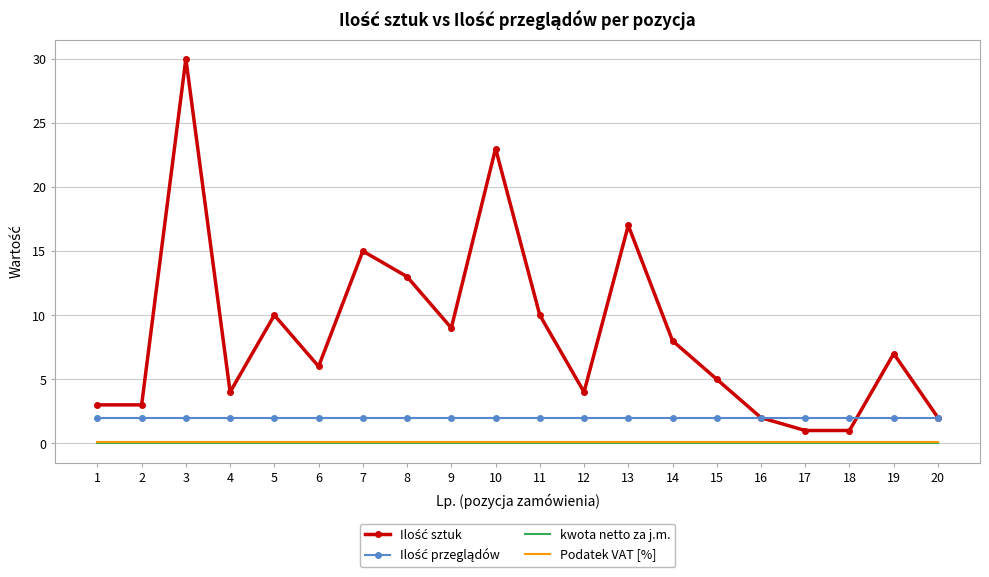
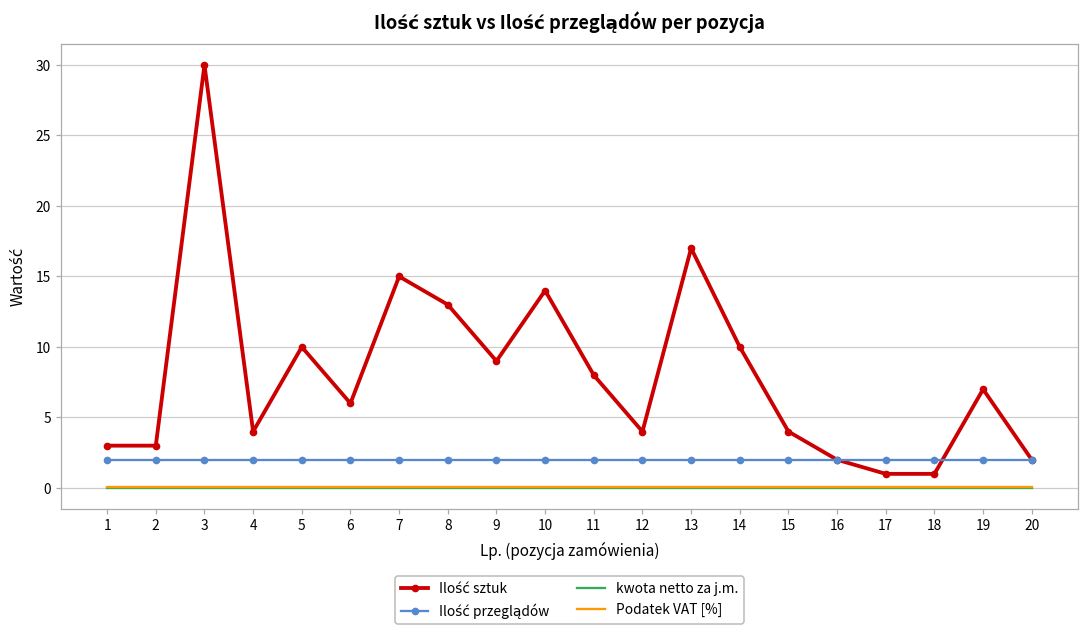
  {
    "Ilość sztuk": {
      "1": 3,
      "2": 3,
      "3": 30,
      "4": 4,
      "5": 10,
      "6": 6,
      "7": 15,
      "8": 13,
      "9": 9,
-     "10": 23,
-     "11": 10,
+     "10": 14,
+     "11": 8,
      "12": 4,
      "13": 17,
-     "14": 8,
-     "15": 5,
+     "14": 10,
+     "15": 4,
      "17": 1,
      "18": 1,
      "19": 7
    },
    "Ilość przeglądów": {
      "1": 2,
      "2": 2,
      "3": 2,
      "4": 2,
      "5": 2,
      "6": 2,
      "7": 2,
      "8": 2,
      "9": 2,
      "10": 2,
      "11": 2,
      "12": 2,
      "13": 2,
      "14": 2,
      "15": 2,
      "17": 2,
      "18": 2,
      "19": 2
    }
  }
